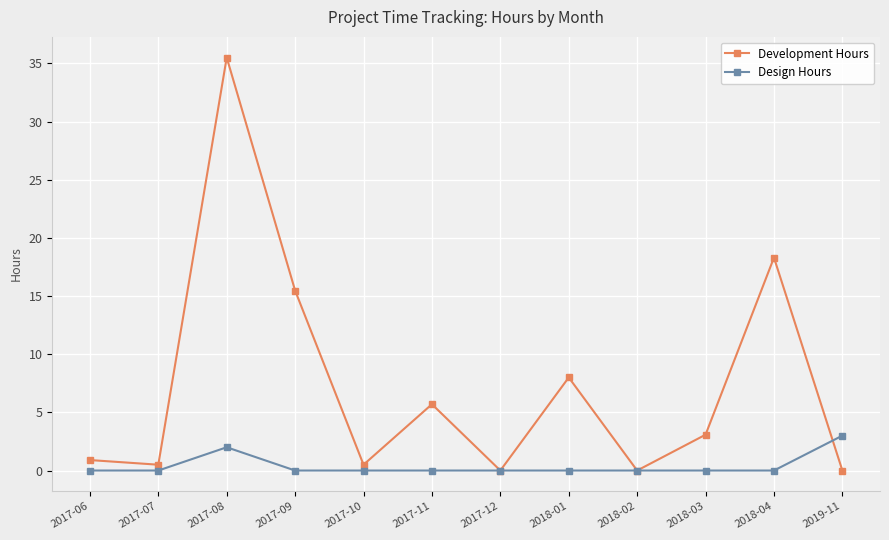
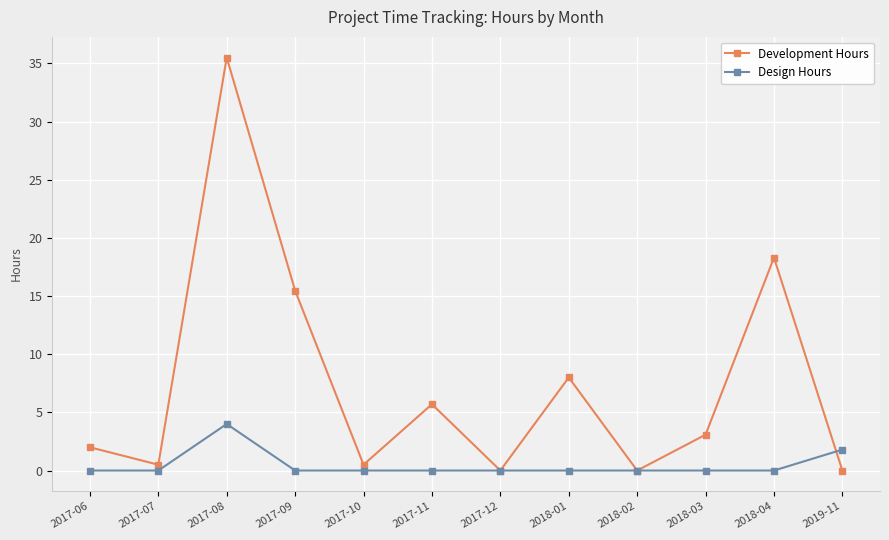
  {
    "Development Hours": {
-     "2017-06": 0.9,
+     "2017-06": 2.0,
      "2017-07": 0.5,
      "2017-08": 35.5,
      "2017-09": 15.5,
      "2017-10": 0.5,
      "2017-11": 5.7,
      "2018-01": 8.0,
      "2018-03": 3.1,
      "2018-04": 18.3,
      "2019-11": 0.0
    },
    "Design Hours": {
      "2017-06": 0.0,
      "2017-07": 0.0,
-     "2017-08": 2,
+     "2017-08": 4,
      "2017-09": 0.0,
      "2017-10": 0.0,
      "2017-11": 0.0,
      "2018-01": 0.0,
      "2018-03": 0.0,
      "2018-04": 0.0,
-     "2019-11": 3.0
+     "2019-11": 1.8
    }
  }
